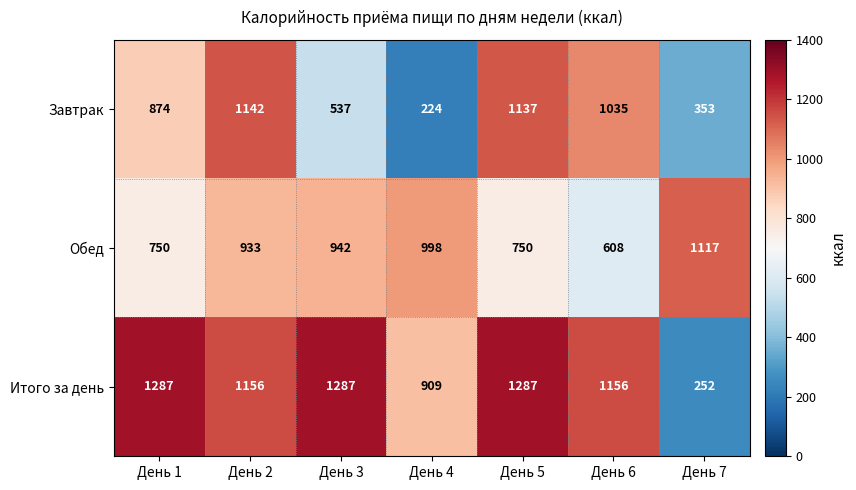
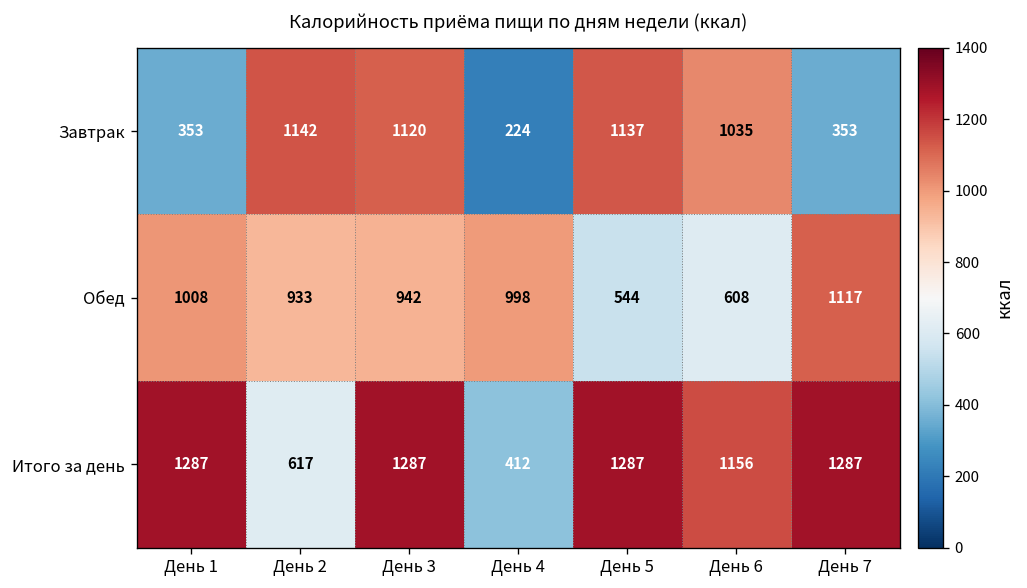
  {
    "Завтрак": {
-     "День 1": 874,
+     "День 1": 353,
      "День 2": 1142,
-     "День 3": 537,
+     "День 3": 1120,
      "День 4": 224,
      "День 5": 1137,
      "День 6": 1035,
      "День 7": 353
    },
    "Обед": {
-     "День 1": 750,
+     "День 1": 1008,
      "День 2": 933,
      "День 3": 942,
      "День 4": 998,
-     "День 5": 750,
+     "День 5": 544,
      "День 6": 608,
      "День 7": 1117
    },
    "Итого за день": {
      "День 1": 1287,
-     "День 2": 1156,
+     "День 2": 617,
      "День 3": 1287,
-     "День 4": 909,
+     "День 4": 412,
      "День 5": 1287,
      "День 6": 1156,
-     "День 7": 252
+     "День 7": 1287
    }
  }
